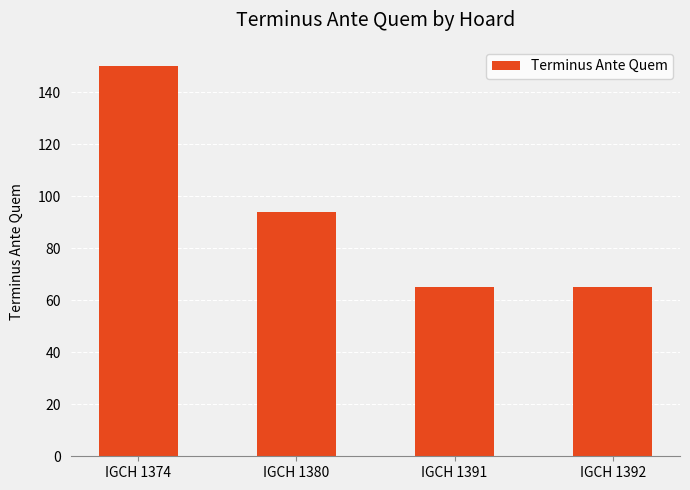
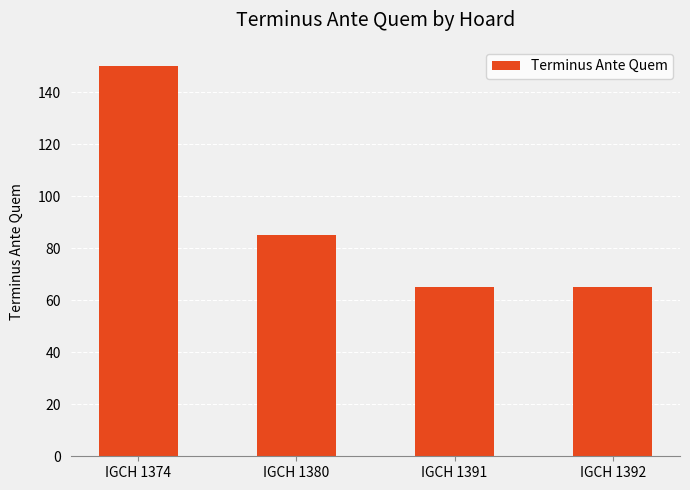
  {
    "IGCH 1374": 150,
-   "IGCH 1380": 94,
+   "IGCH 1380": 85,
    "IGCH 1391": 65,
    "IGCH 1392": 65
  }
